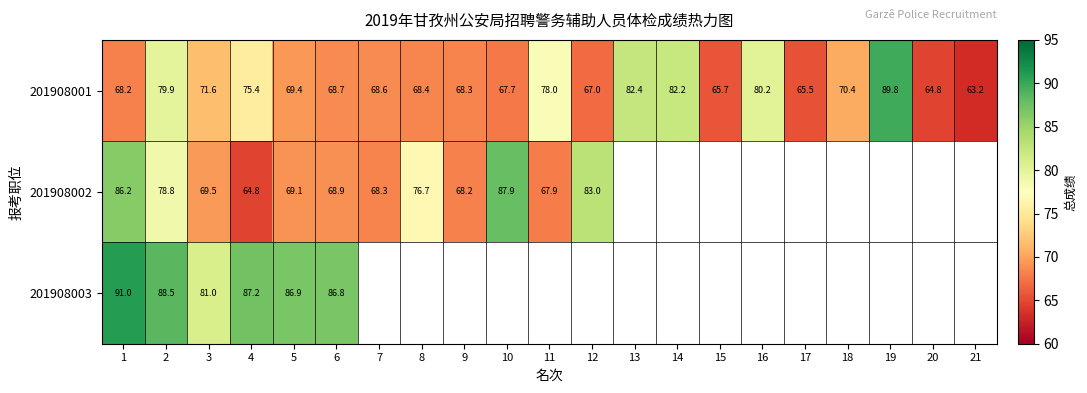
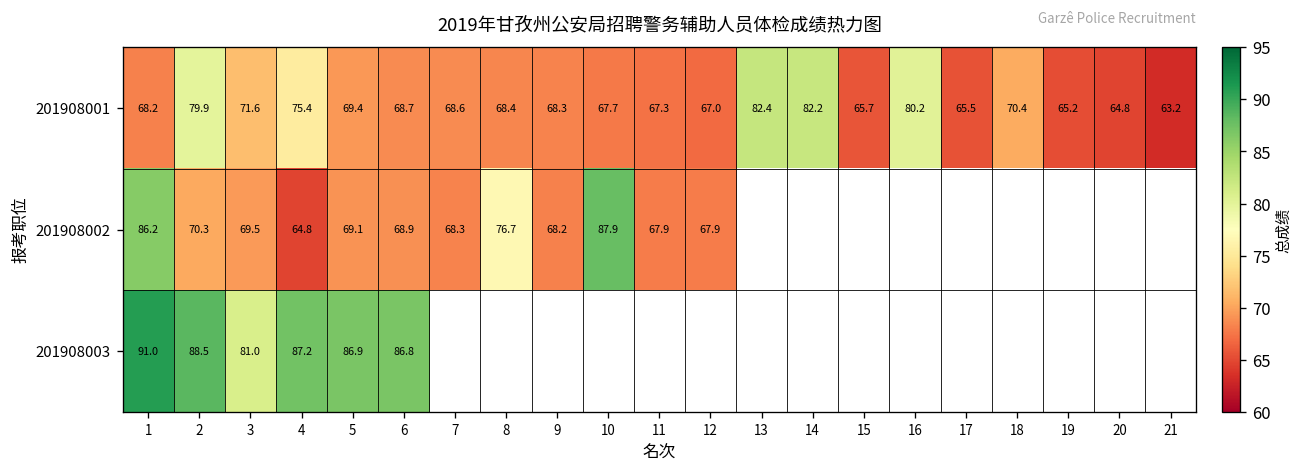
  {
    "201908001": {
      "1": 68.2,
      "2": 79.9,
      "3": 71.6,
      "4": 75.4,
      "5": 69.4,
      "6": 68.7,
      "7": 68.6,
      "8": 68.4,
      "9": 68.3,
      "10": 67.7,
-     "11": 78.0,
+     "11": 67.3,
      "12": 67.0,
      "13": 82.4,
      "14": 82.2,
      "15": 65.7,
      "16": 80.2,
      "17": 65.5,
      "18": 70.4,
-     "19": 89.8,
+     "19": 65.2,
      "20": 64.8,
      "21": 63.2
    },
    "201908002": {
      "1": 86.2,
-     "2": 78.8,
+     "2": 70.3,
      "3": 69.5,
      "4": 64.8,
      "5": 69.1,
      "6": 68.9,
      "7": 68.3,
      "8": 76.7,
      "9": 68.2,
      "10": 87.9,
      "11": 67.9,
-     "12": 83.0
+     "12": 67.9
    },
    "201908003": {
      "1": 91.0,
      "2": 88.5,
      "3": 81.0,
      "4": 87.2,
      "5": 86.9,
      "6": 86.8
    }
  }
